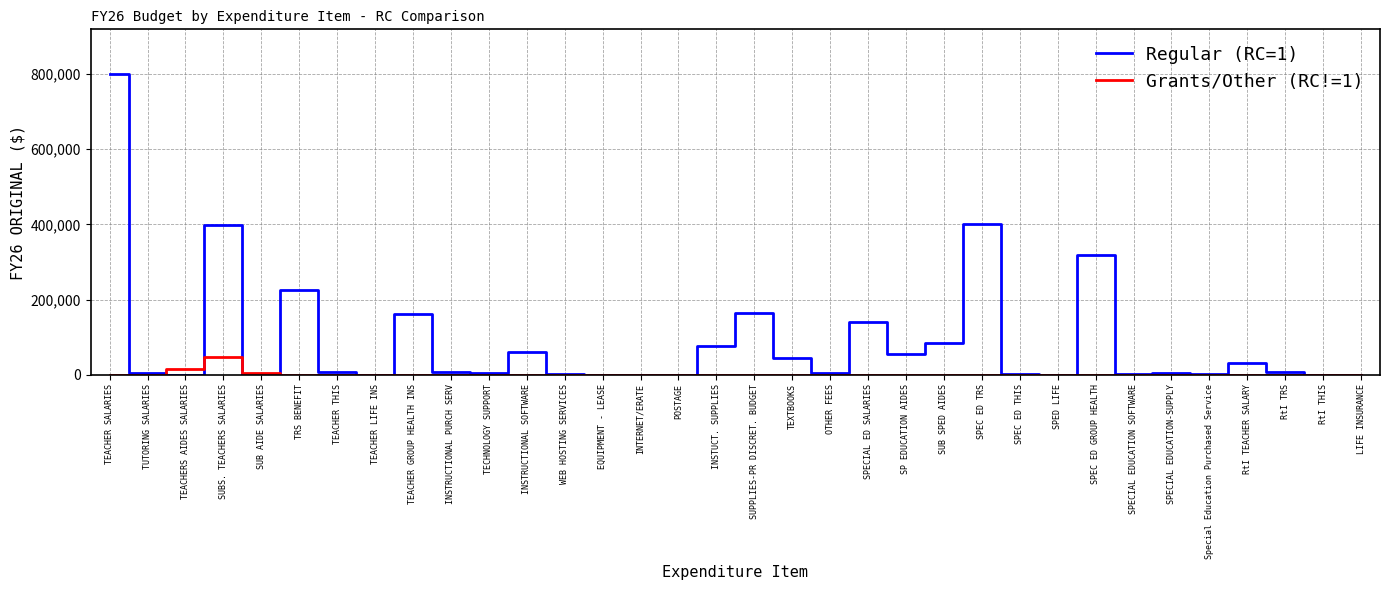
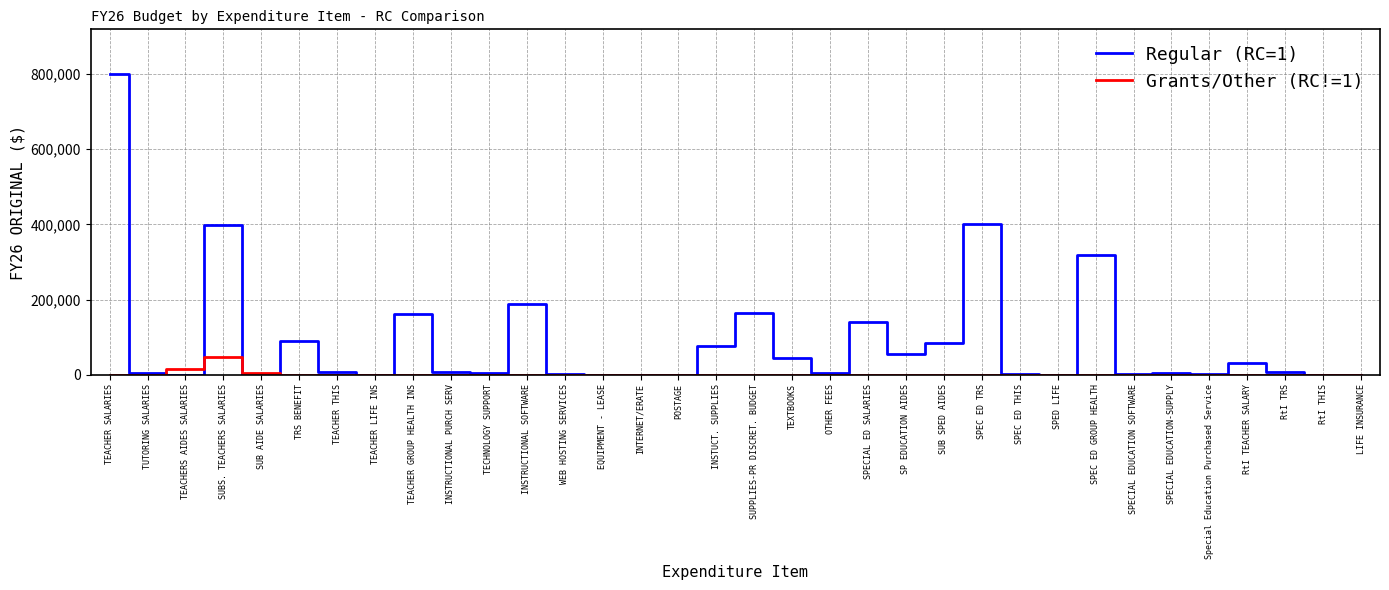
  {
    "Regular (RC=1)": {
      "TEACHER SALARIES": "800,000",
      "TEACHERS AIDES SALARIES": "0",
      "SUBS. TEACHERS SALARIES": "400,000",
-     "TRS BENEFIT": "220,000",
+     "TRS BENEFIT": "90,000",
      "TEACHER GROUP HEALTH INS": "160,000",
-     "INSTRUCTIONAL SOFTWARE": "60,000",
+     "INSTRUCTIONAL SOFTWARE": "190,000",
      "INSTUCT. SUPPLIES": "80,000",
      "SUPPLIES-PR DISCRET. BUDGET": "160,000",
      "TEXTBOOKS": "40,000",
      "SPECIAL ED SALARIES": "140,000",
      "SP EDUCATION AIDES": "50,000",
      "SUB SPED AIDES": "80,000",
      "SPEC ED TRS": "400,000",
      "SPEC ED GROUP HEALTH": "320,000",
      "RtI TEACHER SALARY": "30,000",
      "RtI TRS": "10,000"
    },
    "Grants/Other (RC!=1)": {
      "TEACHER SALARIES": "0",
      "TEACHERS AIDES SALARIES": "20,000",
      "SUBS. TEACHERS SALARIES": "50,000",
      "TRS BENEFIT": "0",
      "TEACHER GROUP HEALTH INS": "0",
      "INSTRUCTIONAL SOFTWARE": "0",
      "INSTUCT. SUPPLIES": "0",
      "SUPPLIES-PR DISCRET. BUDGET": "0",
      "TEXTBOOKS": "0",
      "SPECIAL ED SALARIES": "0",
      "SP EDUCATION AIDES": "0",
      "SUB SPED AIDES": "0",
      "SPEC ED TRS": "0",
      "SPEC ED GROUP HEALTH": "0",
      "RtI TEACHER SALARY": "0",
      "RtI TRS": "0"
    }
  }
